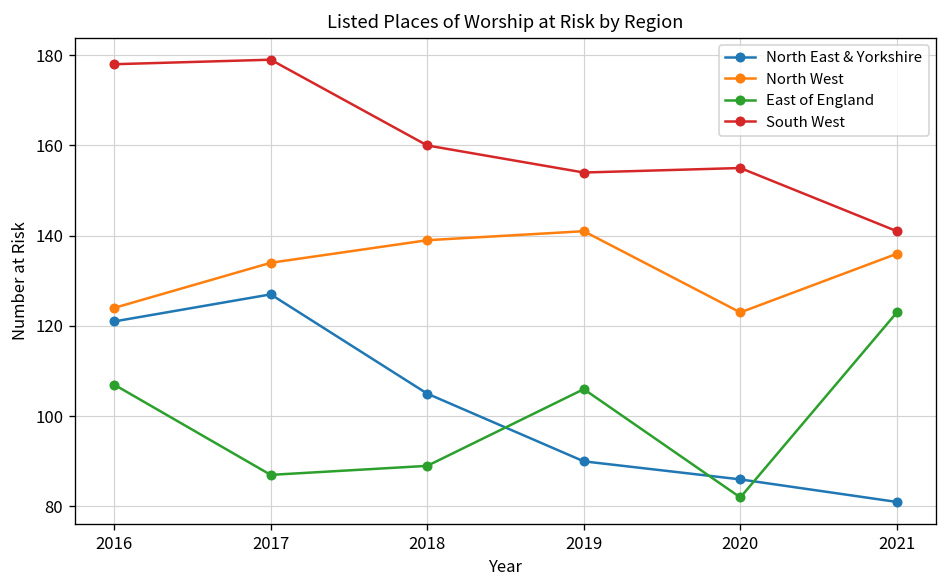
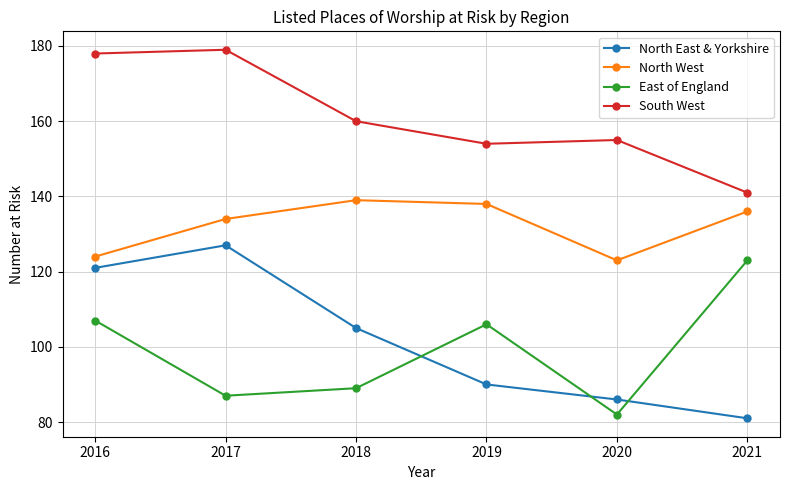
  {
    "North East & Yorkshire": {
      "2016": 121,
      "2017": 127,
      "2018": 105,
      "2019": 90,
      "2020": 86,
      "2021": 81
    },
    "North West": {
      "2016": 124,
      "2017": 134,
      "2018": 139,
-     "2019": 141,
+     "2019": 138,
      "2020": 123,
      "2021": 136
    },
    "East of England": {
      "2016": 107,
      "2017": 87,
      "2018": 89,
      "2019": 106,
      "2020": 82,
      "2021": 123
    },
    "South West": {
      "2016": 178,
      "2017": 179,
      "2018": 160,
      "2019": 154,
      "2020": 155,
      "2021": 141
    }
  }
